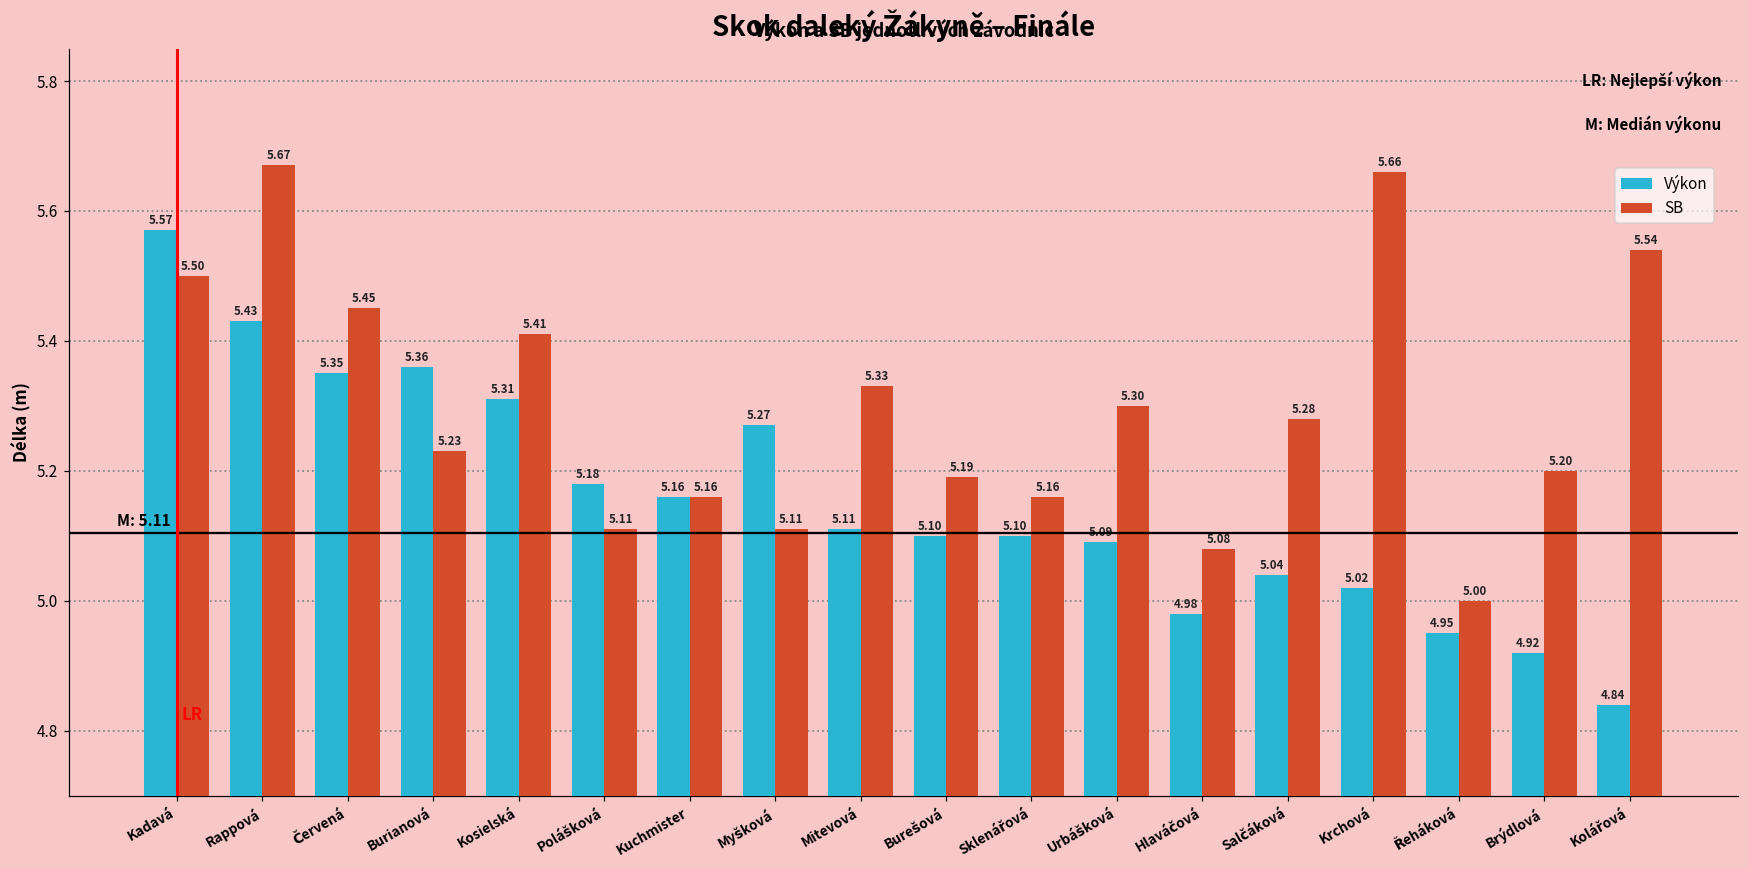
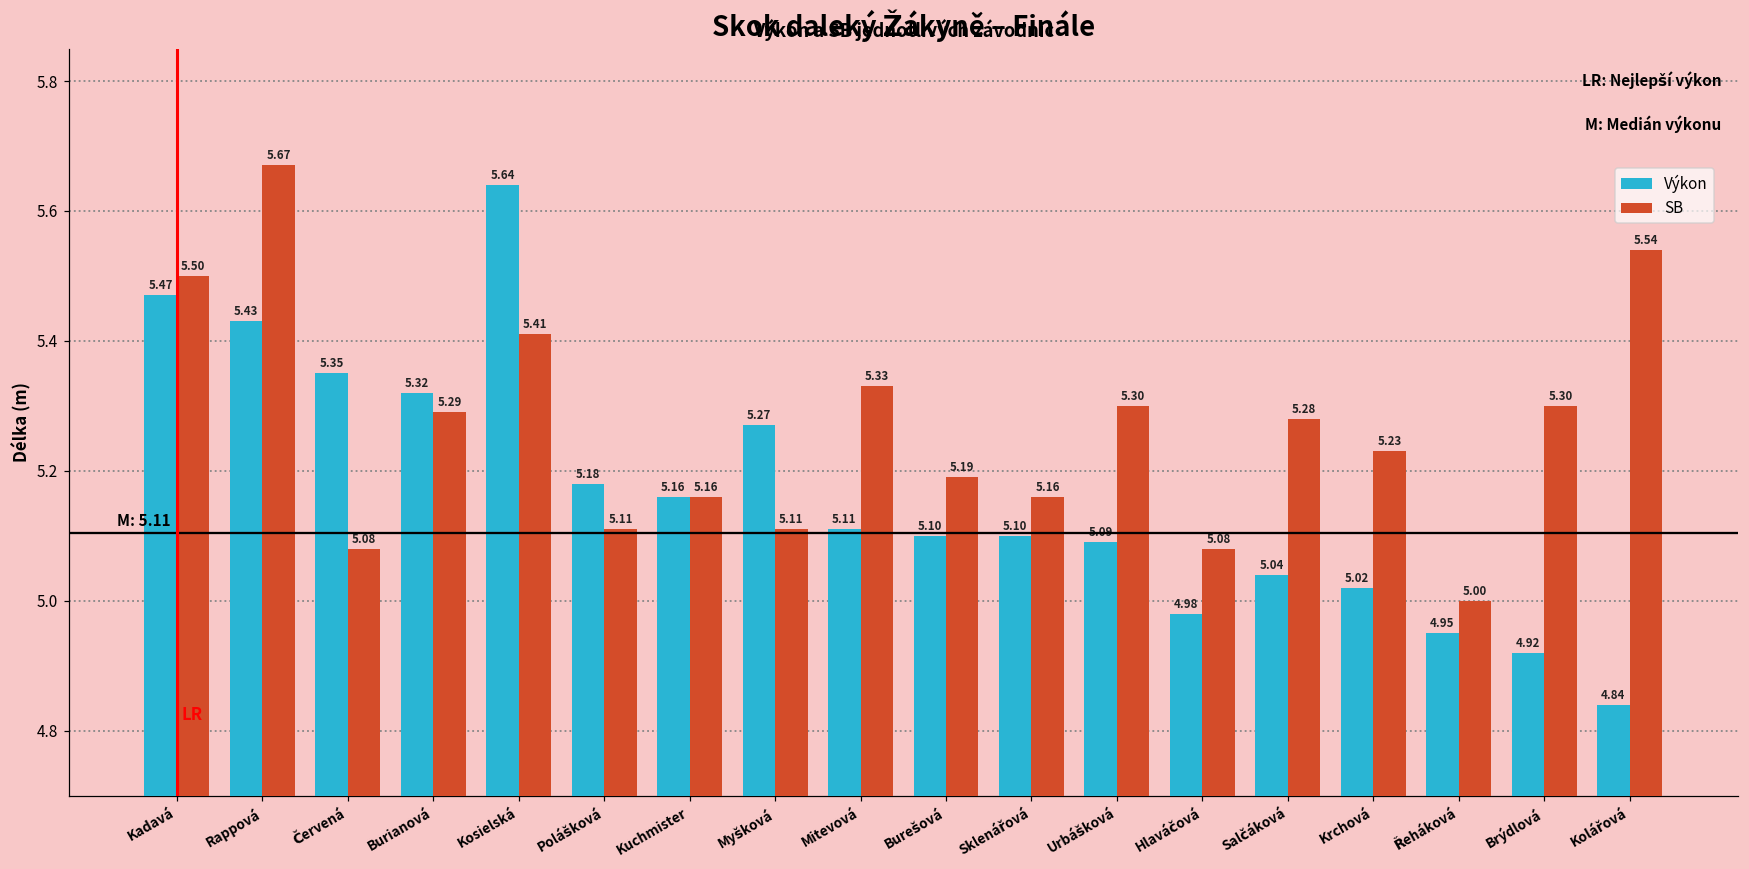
  {
    "Výkon": {
-     "Kadavá": 5.57,
+     "Kadavá": 5.47,
      "Rappová": 5.43,
      "Červená": 5.35,
-     "Burianová": 5.36,
-     "Kosielská": 5.31,
+     "Burianová": 5.32,
+     "Kosielská": 5.64,
      "Polášková": 5.18,
      "Kuchmister": 5.16,
      "Myšková": 5.27,
      "Mitevová": 5.11,
      "Burešová": 5.10,
      "Sklenářová": 5.10,
      "Urbášková": 5.09,
      "Hlaváčová": 4.98,
      "Salčáková": 5.04,
      "Krchová": 5.02,
      "Řeháková": 4.95,
      "Brýdlová": 4.92,
      "Kolářová": 4.84
    },
    "SB": {
      "Kadavá": 5.50,
      "Rappová": 5.67,
-     "Červená": 5.45,
-     "Burianová": 5.23,
+     "Červená": 5.08,
+     "Burianová": 5.29,
      "Kosielská": 5.41,
      "Polášková": 5.11,
      "Kuchmister": 5.16,
      "Myšková": 5.11,
      "Mitevová": 5.33,
      "Burešová": 5.19,
      "Sklenářová": 5.16,
      "Urbášková": 5.30,
      "Hlaváčová": 5.08,
      "Salčáková": 5.28,
-     "Krchová": 5.66,
+     "Krchová": 5.23,
      "Řeháková": 5.00,
-     "Brýdlová": 5.20,
+     "Brýdlová": 5.30,
      "Kolářová": 5.54
    }
  }
